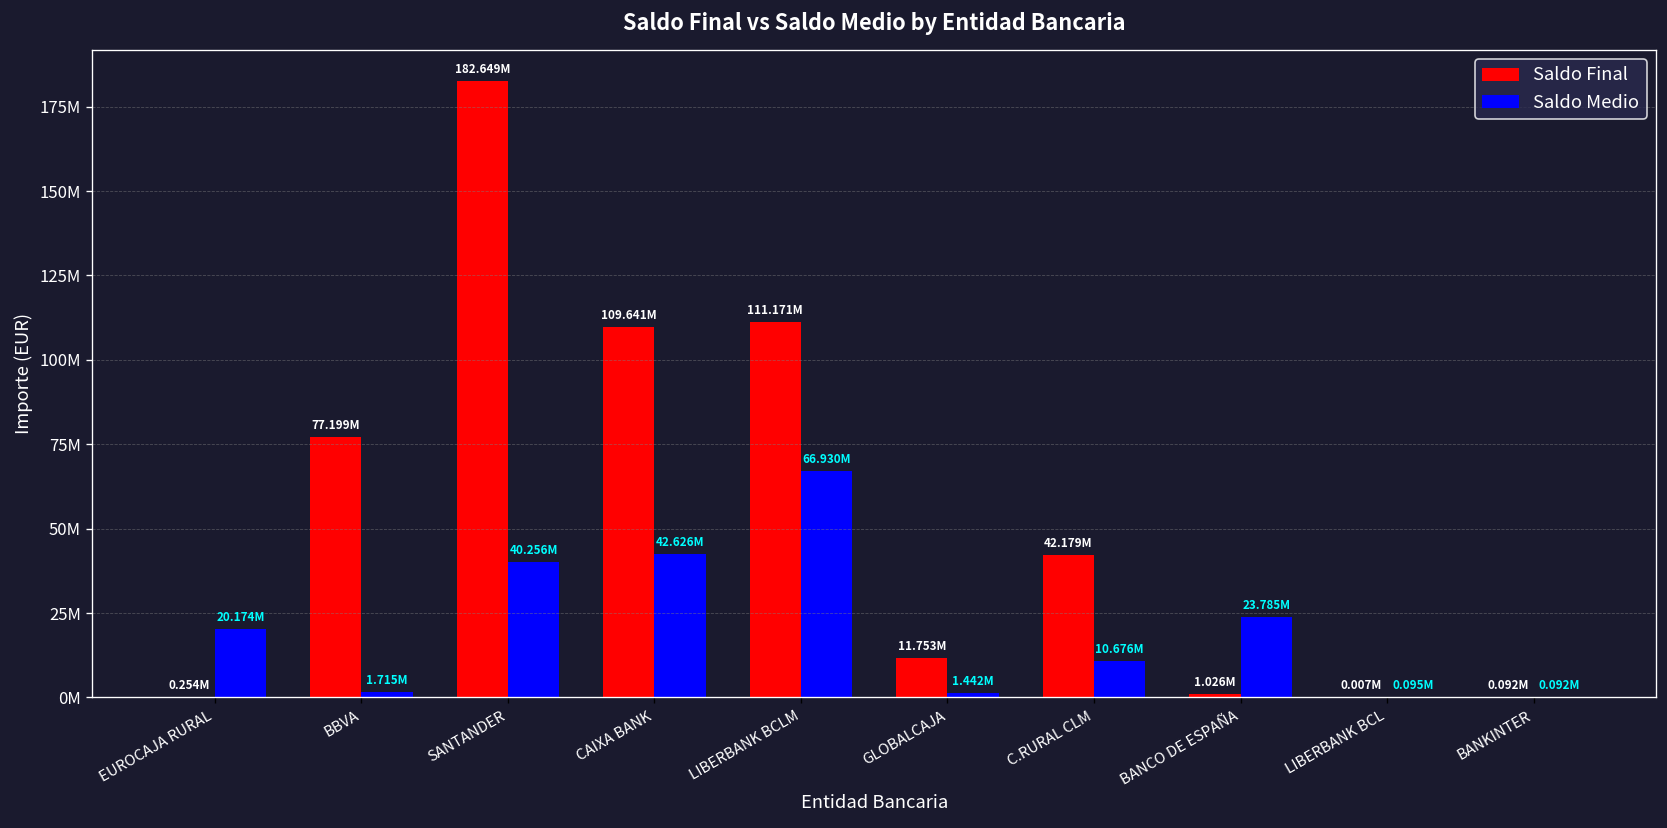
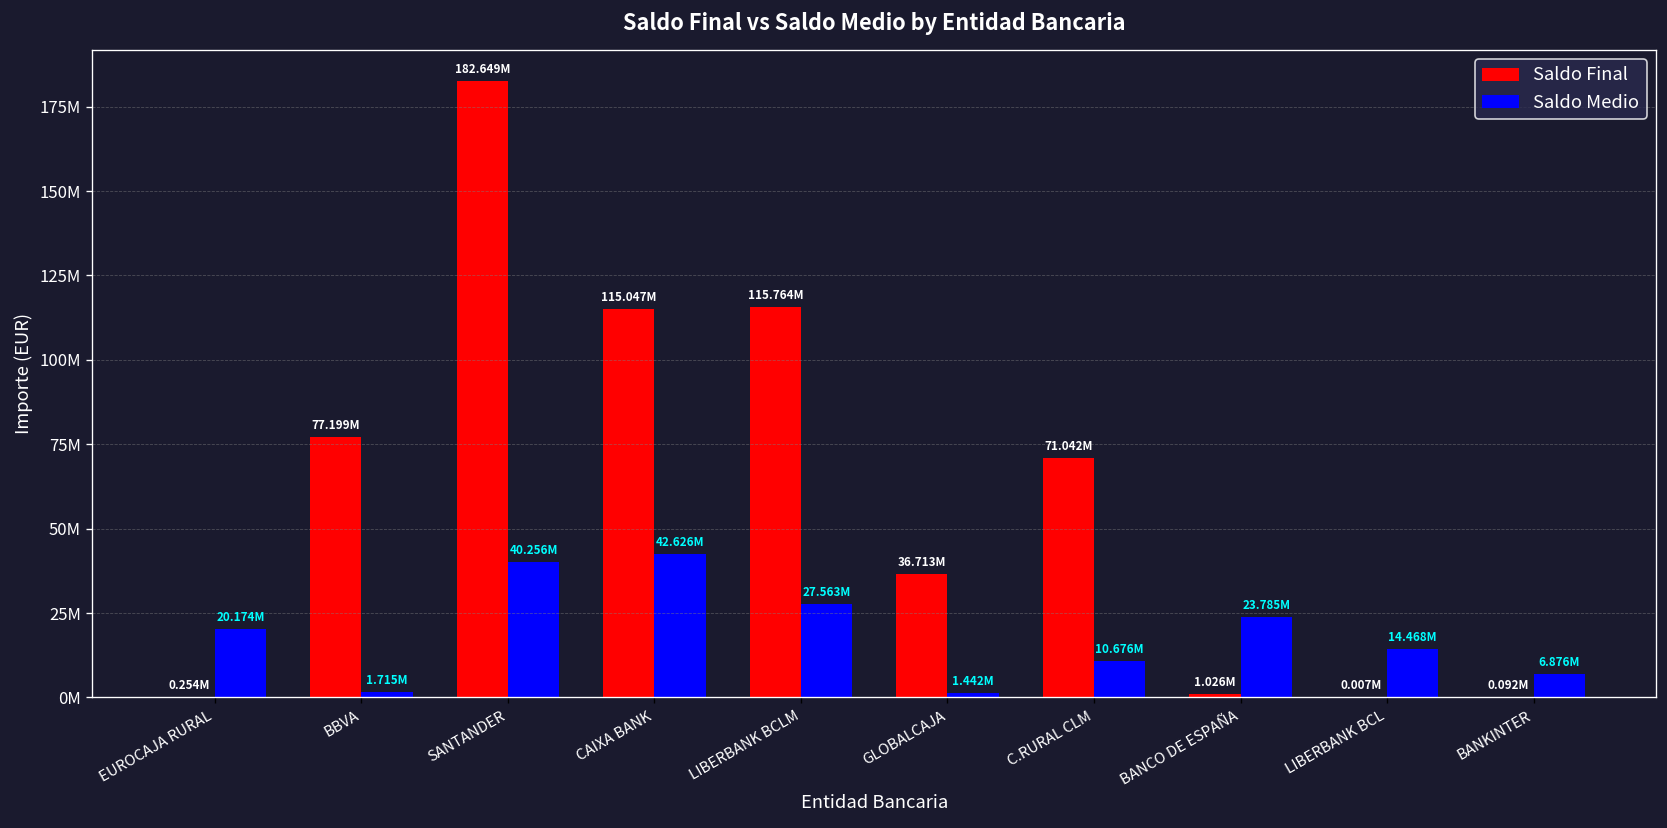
  {
    "Saldo Final": {
      "EUROCAJA RURAL": "0.254M",
      "BBVA": "77.199M",
      "SANTANDER": "182.649M",
-     "CAIXA BANK": "109.641M",
-     "LIBERBANK BCLM": "111.171M",
-     "GLOBALCAJA": "11.753M",
-     "C.RURAL CLM": "42.179M",
+     "CAIXA BANK": "115.047M",
+     "LIBERBANK BCLM": "115.764M",
+     "GLOBALCAJA": "36.713M",
+     "C.RURAL CLM": "71.042M",
      "BANCO DE ESPAÑA": "1.026M",
      "LIBERBANK BCL": "0.007M",
      "BANKINTER": "0.092M"
    },
    "Saldo Medio": {
      "EUROCAJA RURAL": "20.174M",
      "BBVA": "1.715M",
      "SANTANDER": "40.256M",
      "CAIXA BANK": "42.626M",
-     "LIBERBANK BCLM": "66.930M",
+     "LIBERBANK BCLM": "27.563M",
      "GLOBALCAJA": "1.442M",
      "C.RURAL CLM": "10.676M",
      "BANCO DE ESPAÑA": "23.785M",
-     "LIBERBANK BCL": "0.095M",
-     "BANKINTER": "0.092M"
+     "LIBERBANK BCL": "14.468M",
+     "BANKINTER": "6.876M"
    }
  }
